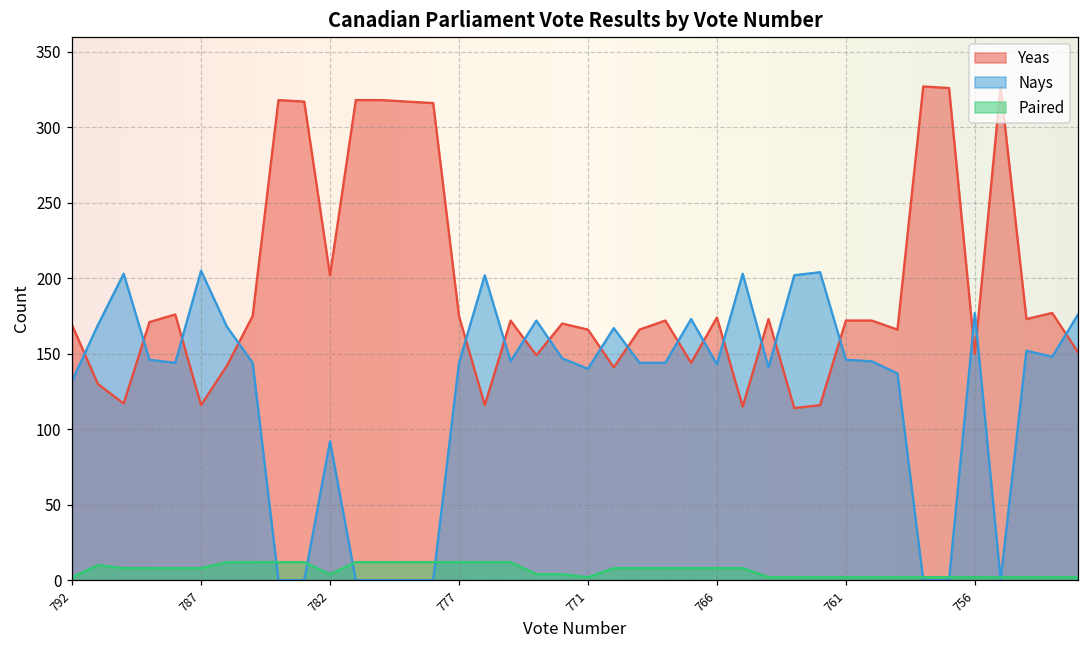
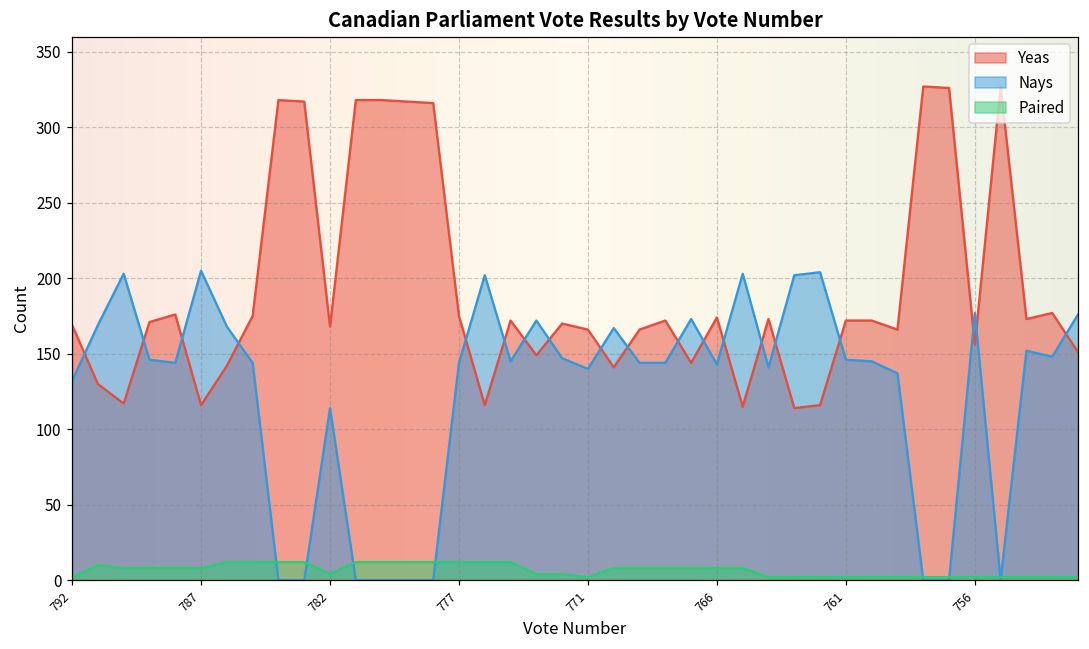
  {
    "Yeas": {
      "792": 169,
      "787": 116,
-     "782": 202,
+     "782": 168,
      "777": 175,
      "771": 166,
      "766": 174,
      "761": 172,
-     "756": 150
+     "756": 156
    },
    "Nays": {
      "792": 132,
      "787": 205,
-     "782": 92,
+     "782": 114,
      "777": 144,
      "771": 140,
      "766": 143,
      "761": 146,
      "756": 177
    },
    "Paired": {
      "792": 2,
      "787": 8,
      "782": 4,
      "777": 12,
      "771": 2,
      "766": 8,
      "761": 2,
      "756": 2
    }
  }
